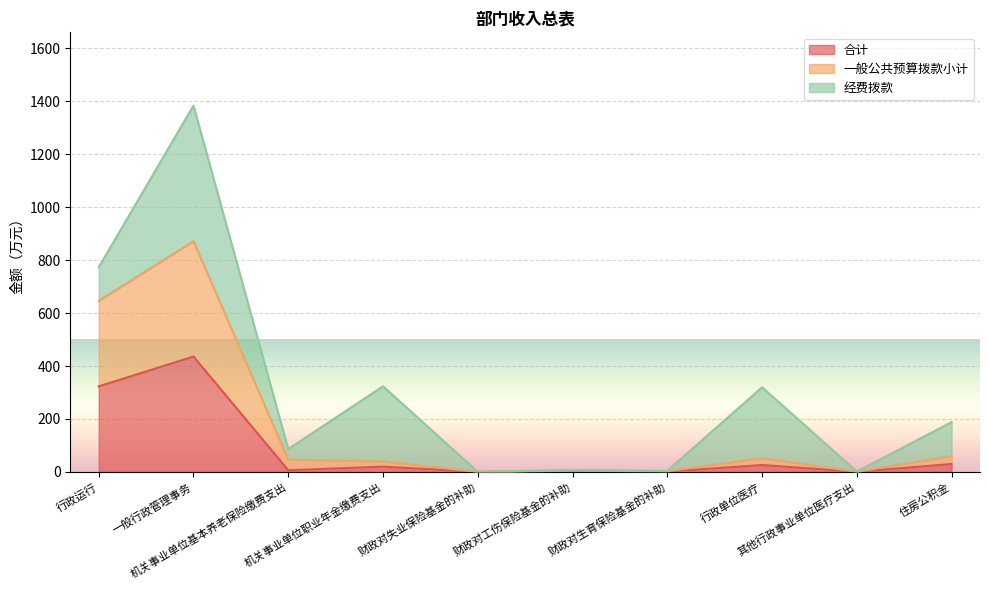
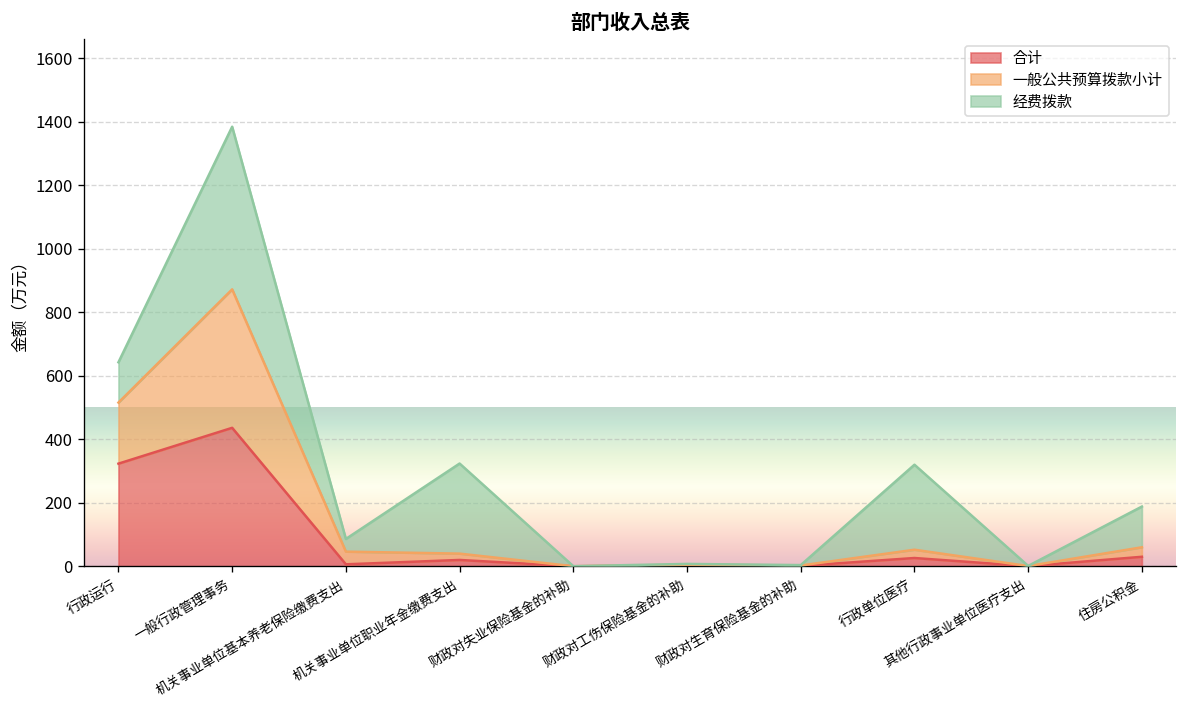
  {
    "合计": {
      "行政运行": 320,
      "一般行政管理事务": 440,
      "机关事业单位基本养老保险缴费支出": 10,
      "机关事业单位职业年金缴费支出": 20,
      "行政单位医疗": 30,
      "住房公积金": 30
    },
    "一般公共预算拨款小计": {
-     "行政运行": 320,
+     "行政运行": 190,
      "一般行政管理事务": 440,
      "机关事业单位基本养老保险缴费支出": 40,
      "机关事业单位职业年金缴费支出": 20,
      "行政单位医疗": 30,
      "住房公积金": 30
    },
    "经费拨款": {
      "行政运行": 130,
      "一般行政管理事务": 510,
      "机关事业单位基本养老保险缴费支出": 40,
      "机关事业单位职业年金缴费支出": 280,
      "行政单位医疗": 270,
      "住房公积金": 130
    }
  }
